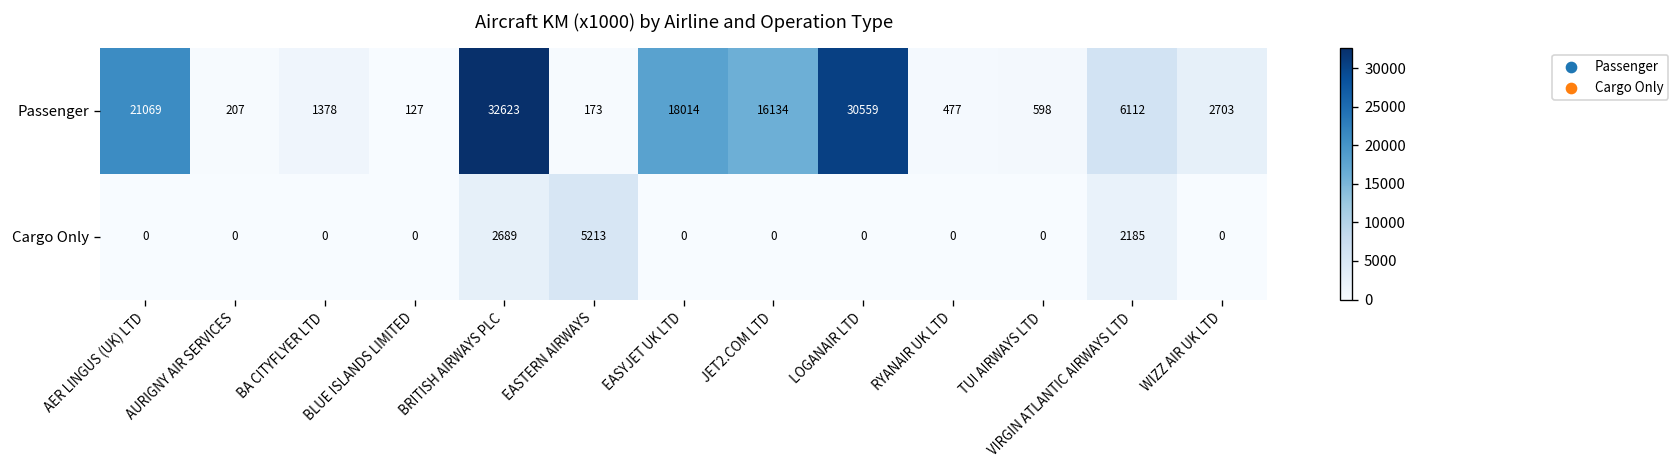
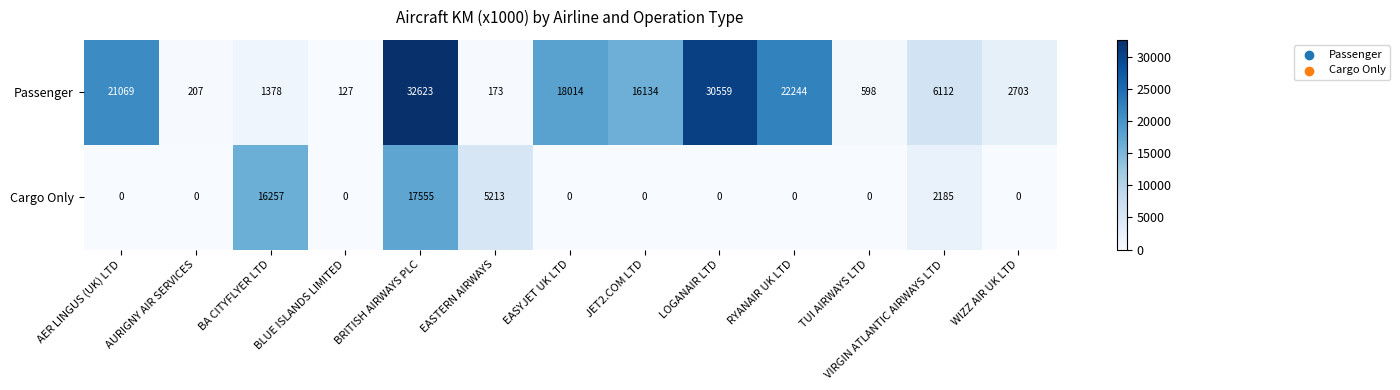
  {
    "Passenger": {
      "AER LINGUS (UK) LTD": 21069,
      "AURIGNY AIR SERVICES": 207,
      "BA CITYFLYER LTD": 1378,
      "BLUE ISLANDS LIMITED": 127,
      "BRITISH AIRWAYS PLC": 32623,
      "EASTERN AIRWAYS": 173,
      "EASYJET UK LTD": 18014,
      "JET2.COM LTD": 16134,
      "LOGANAIR LTD": 30559,
-     "RYANAIR UK LTD": 477,
+     "RYANAIR UK LTD": 22244,
      "TUI AIRWAYS LTD": 598,
      "VIRGIN ATLANTIC AIRWAYS LTD": 6112,
      "WIZZ AIR UK LTD": 2703
    },
    "Cargo Only": {
      "AER LINGUS (UK) LTD": 0,
      "AURIGNY AIR SERVICES": 0,
-     "BA CITYFLYER LTD": 0,
+     "BA CITYFLYER LTD": 16257,
      "BLUE ISLANDS LIMITED": 0,
-     "BRITISH AIRWAYS PLC": 2689,
+     "BRITISH AIRWAYS PLC": 17555,
      "EASTERN AIRWAYS": 5213,
      "EASYJET UK LTD": 0,
      "JET2.COM LTD": 0,
      "LOGANAIR LTD": 0,
      "RYANAIR UK LTD": 0,
      "TUI AIRWAYS LTD": 0,
      "VIRGIN ATLANTIC AIRWAYS LTD": 2185,
      "WIZZ AIR UK LTD": 0
    }
  }
